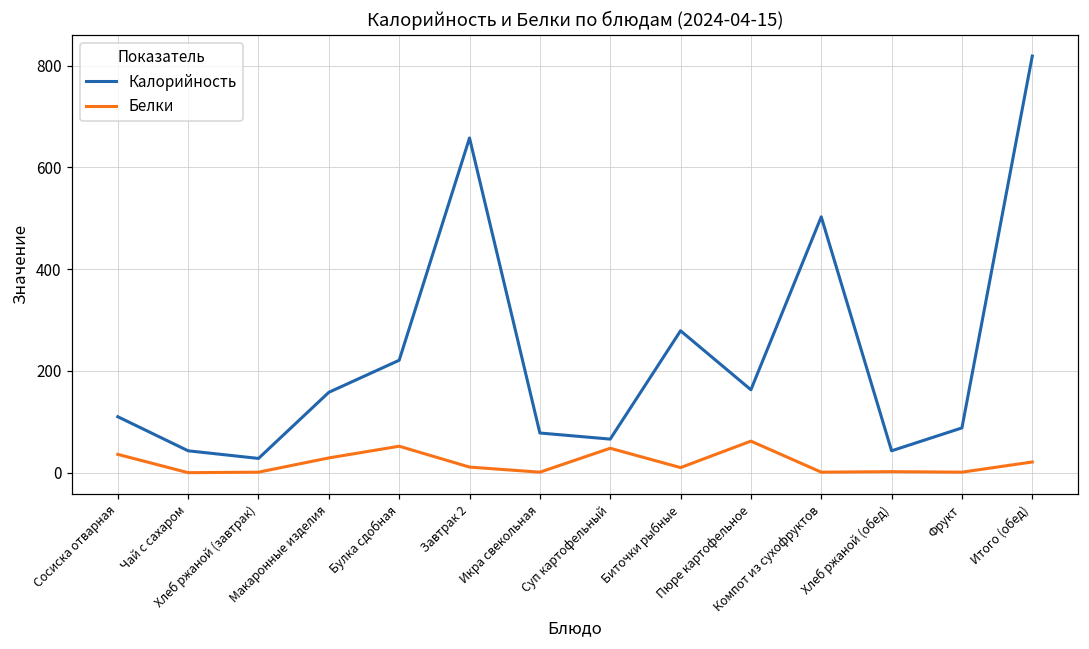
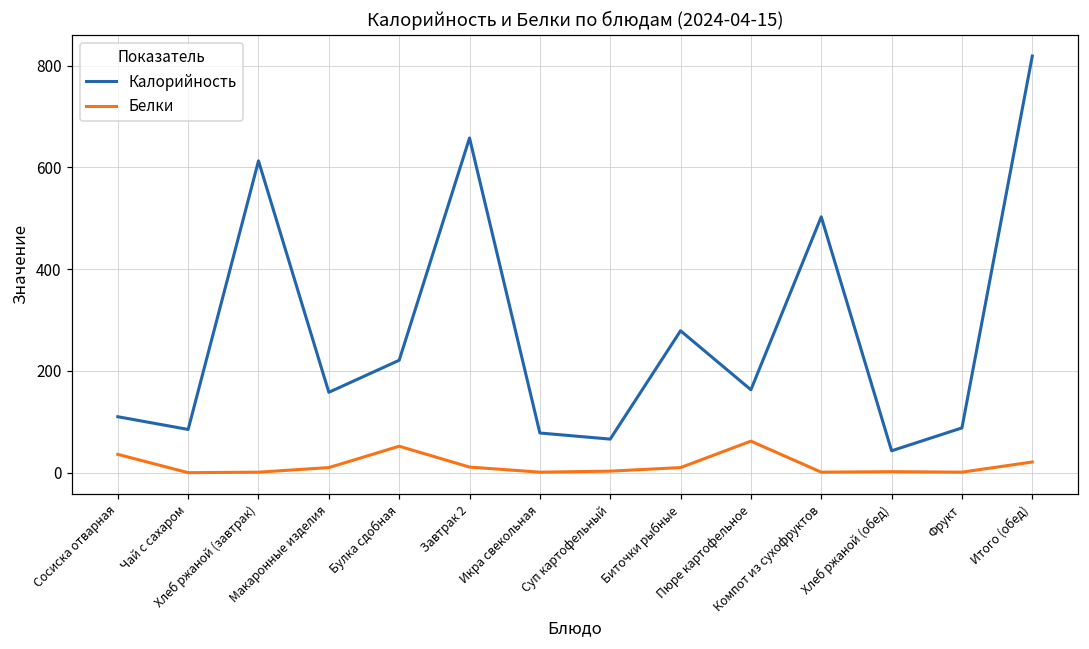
  {
    "Калорийность": {
      "Сосиска отварная": 110,
-     "Чай с сахаром": 40,
-     "Хлеб ржаной (завтрак)": 30,
+     "Чай с сахаром": 90,
+     "Хлеб ржаной (завтрак)": 610,
      "Макаронные изделия": 160,
      "Булка сдобная": 220,
      "Завтрак 2": 660,
      "Икра свекольная": 80,
      "Суп картофельный": 70,
      "Биточки рыбные": 280,
      "Пюре картофельное": 160,
      "Компот из сухофруктов": 500,
      "Хлеб ржаной (обед)": 40,
      "Фрукт": 90,
      "Итого (обед)": 820
    },
    "Белки": {
      "Сосиска отварная": 40,
      "Чай с сахаром": 0,
      "Хлеб ржаной (завтрак)": 0,
-     "Макаронные изделия": 30,
+     "Макаронные изделия": 10,
      "Булка сдобная": 50,
      "Завтрак 2": 10,
      "Икра свекольная": 0,
-     "Суп картофельный": 50,
+     "Суп картофельный": 0,
      "Биточки рыбные": 10,
      "Пюре картофельное": 60,
      "Компот из сухофруктов": 0,
      "Хлеб ржаной (обед)": 0,
      "Фрукт": 0,
      "Итого (обед)": 20
    }
  }
